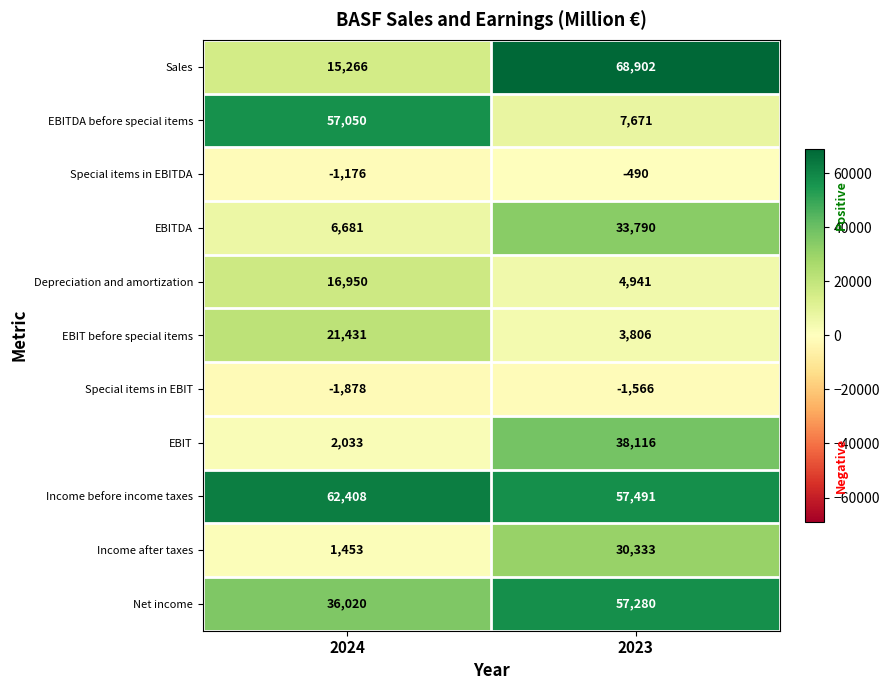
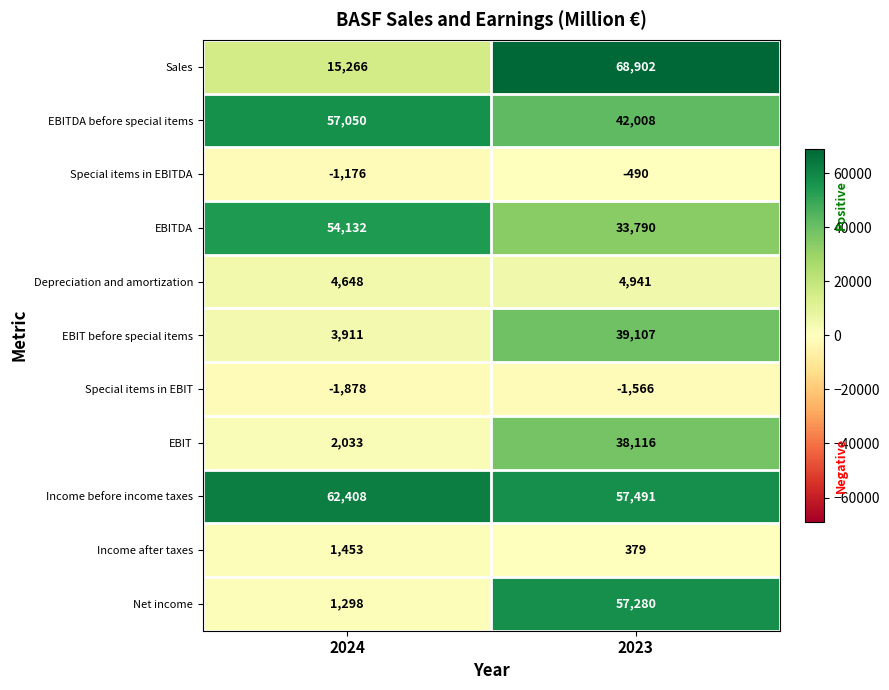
  {
    "Sales": {
      "2024": "15,266",
      "2023": "68,902"
    },
    "EBITDA before special items": {
      "2024": "57,050",
-     "2023": "7,671"
+     "2023": "42,008"
    },
    "Special items in EBITDA": {
      "2024": "-1,176",
      "2023": "-490"
    },
    "EBITDA": {
-     "2024": "6,681",
+     "2024": "54,132",
      "2023": "33,790"
    },
    "Depreciation and amortization": {
-     "2024": "16,950",
+     "2024": "4,648",
      "2023": "4,941"
    },
    "EBIT before special items": {
-     "2024": "21,431",
-     "2023": "3,806"
+     "2024": "3,911",
+     "2023": "39,107"
    },
    "Special items in EBIT": {
      "2024": "-1,878",
      "2023": "-1,566"
    },
    "EBIT": {
      "2024": "2,033",
      "2023": "38,116"
    },
    "Income before income taxes": {
      "2024": "62,408",
      "2023": "57,491"
    },
    "Income after taxes": {
      "2024": "1,453",
-     "2023": "30,333"
+     "2023": "379"
    },
    "Net income": {
-     "2024": "36,020",
+     "2024": "1,298",
      "2023": "57,280"
    }
  }
